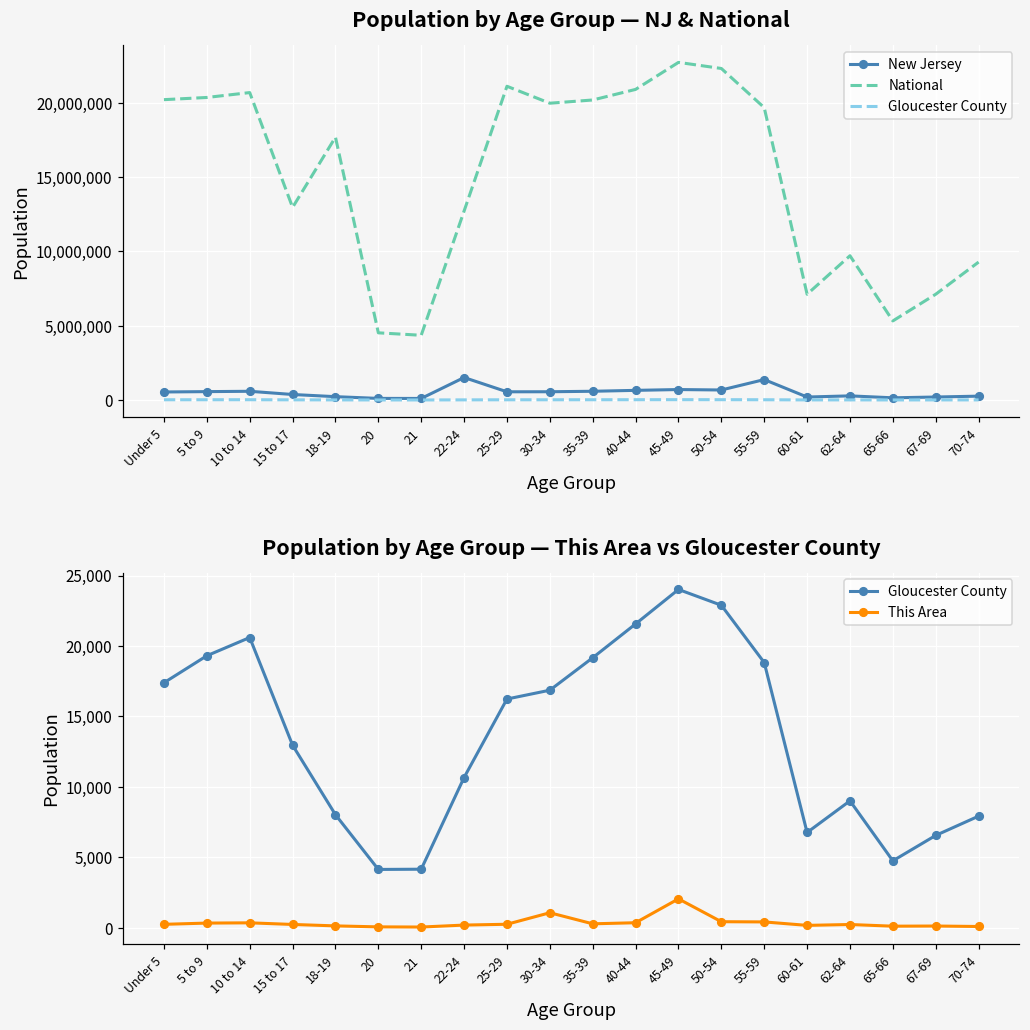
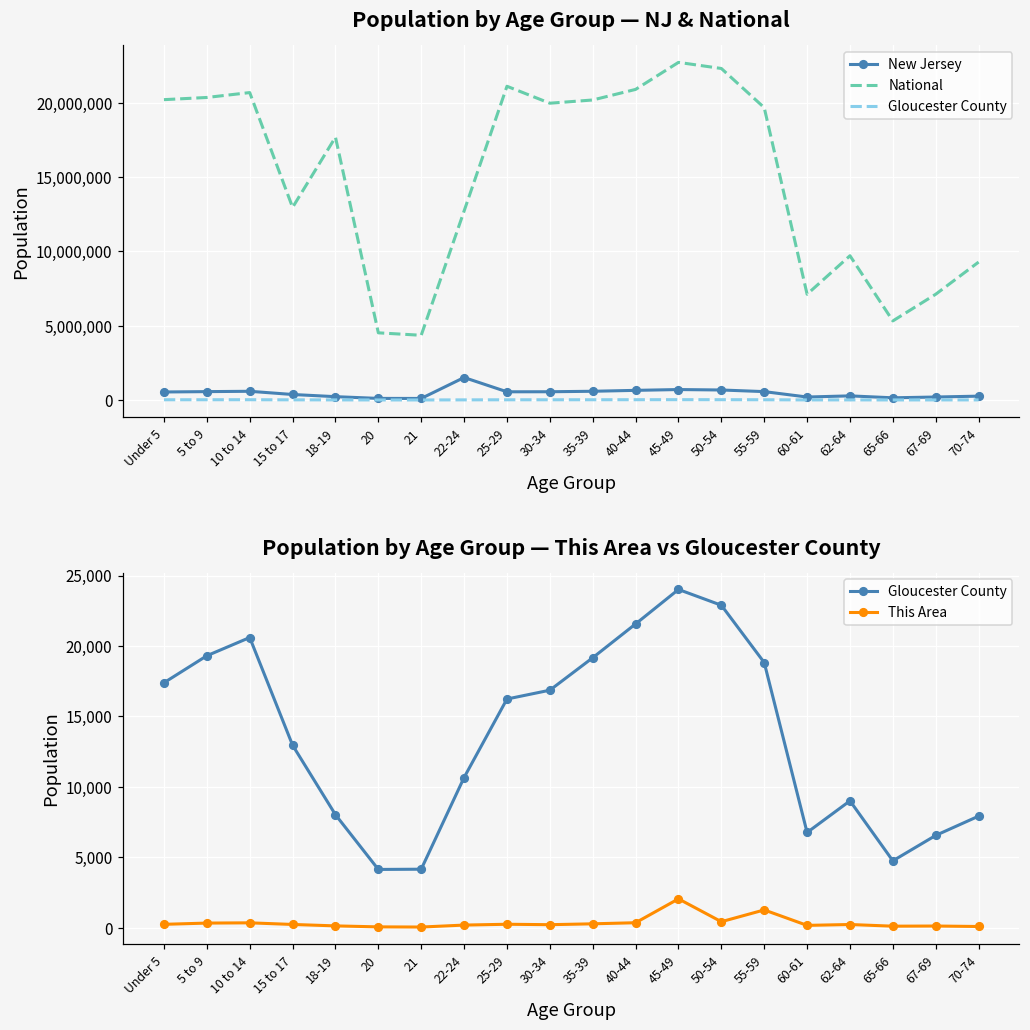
  {
    "Population by Age Group — NJ & National": {
      "New Jersey": {
        "Under 5": "500,000",
        "5 to 9": "600,000",
        "10 to 14": "600,000",
        "15 to 17": "400,000",
        "18-19": "200,000",
        "22-24": "1,500,000",
        "25-29": "600,000",
        "30-34": "600,000",
        "35-39": "600,000",
        "40-44": "600,000",
        "45-49": "700,000",
        "50-54": "700,000",
-       "55-59": "1,400,000",
+       "55-59": "600,000",
        "60-61": "200,000",
        "62-64": "300,000",
        "67-69": "200,000",
        "70-74": "300,000"
      },
      "National": {
        "Under 5": "20,200,000",
        "5 to 9": "20,300,000",
        "10 to 14": "20,700,000",
        "15 to 17": "13,000,000",
        "18-19": "17,700,000",
        "20": "4,500,000",
        "21": "4,400,000",
        "22-24": "12,700,000",
        "25-29": "21,100,000",
        "30-34": "20,000,000",
        "35-39": "20,200,000",
        "40-44": "20,900,000",
        "45-49": "22,700,000",
        "50-54": "22,300,000",
        "55-59": "19,700,000",
        "60-61": "7,100,000",
        "62-64": "9,700,000",
        "65-66": "5,300,000",
        "67-69": "7,100,000",
        "70-74": "9,300,000"
      }
    },
    "Population by Age Group — This Area vs Gloucester County": {
      "Gloucester County": {
        "Under 5": "17,400",
        "5 to 9": "19,300",
        "10 to 14": "20,600",
        "15 to 17": "13,000",
        "18-19": "8,000",
        "20": "4,100",
        "21": "4,200",
        "22-24": "10,700",
        "25-29": "16,200",
        "30-34": "16,900",
        "35-39": "19,200",
        "40-44": "21,600",
        "45-49": "24,000",
        "50-54": "22,900",
        "55-59": "18,800",
        "60-61": "6,800",
        "62-64": "9,000",
        "65-66": "4,800",
        "67-69": "6,600",
        "70-74": "7,900"
      },
      "This Area": {
        "Under 5": "200",
        "5 to 9": "300",
        "10 to 14": "300",
        "15 to 17": "200",
        "18-19": "100",
        "20": "100",
        "21": "100",
        "22-24": "200",
        "25-29": "200",
-       "30-34": "1,100",
+       "30-34": "200",
        "35-39": "300",
        "40-44": "400",
        "45-49": "2,100",
        "50-54": "400",
-       "55-59": "400",
+       "55-59": "1,300",
        "60-61": "200",
        "62-64": "200",
        "65-66": "100",
        "67-69": "100",
        "70-74": "100"
      }
    }
  }
